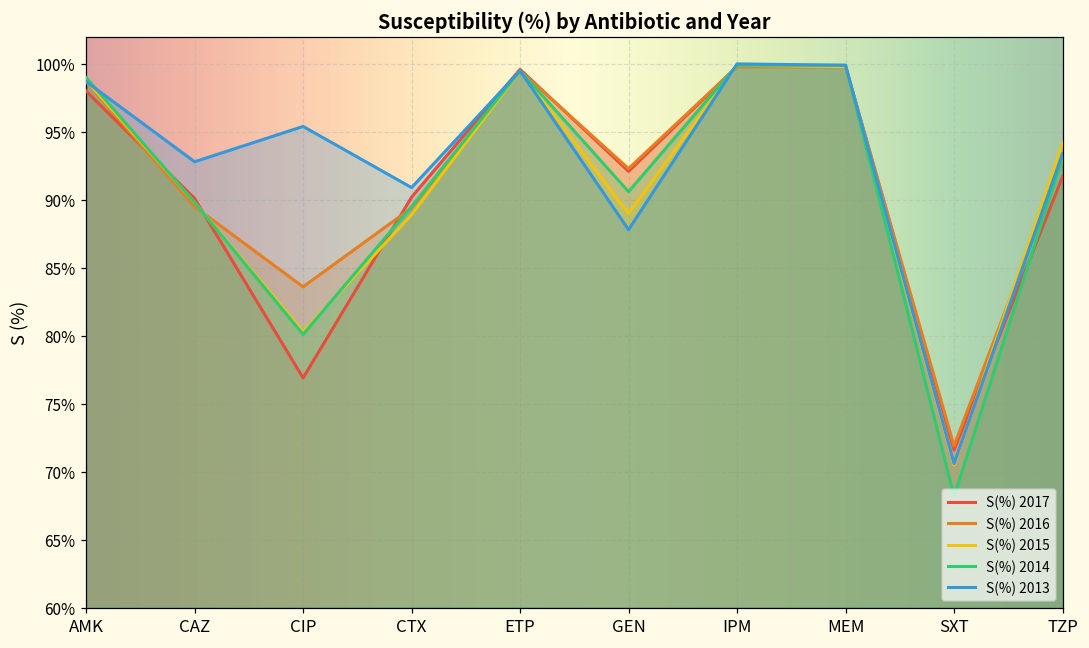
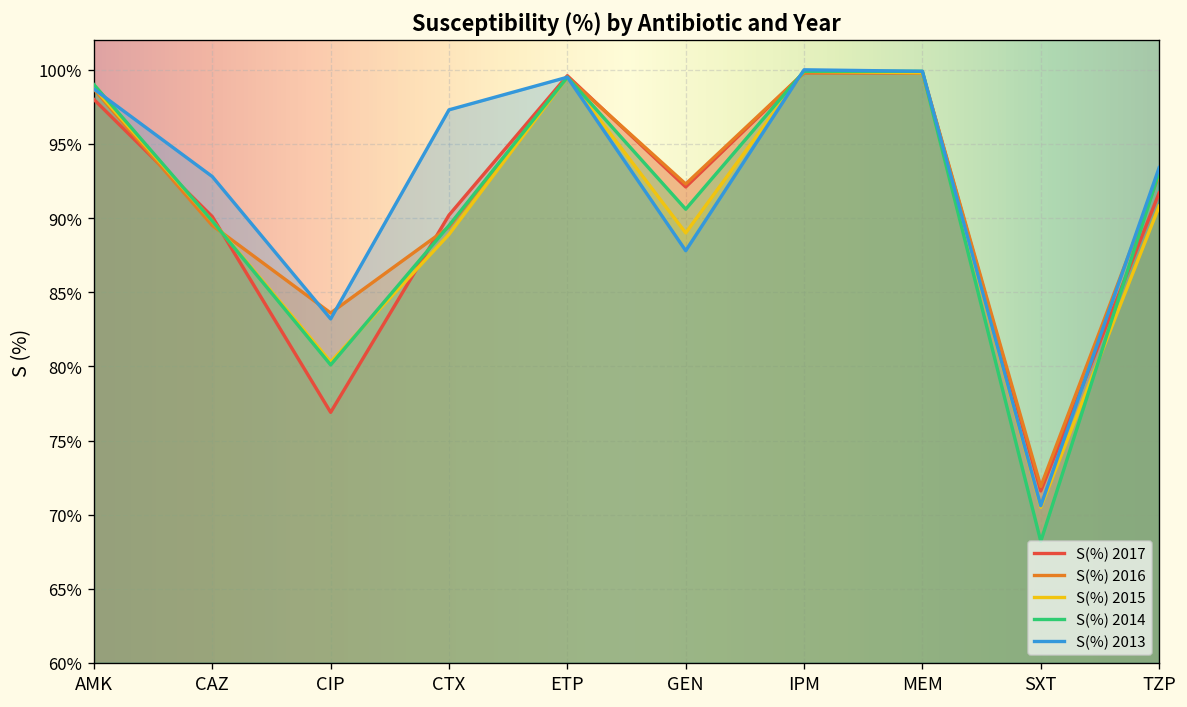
  {
    "S(%) 2015": {
      "CTX": "88.9%",
      "GEN": "89.0%",
-     "TZP": "94.2%"
+     "TZP": "90.8%"
    },
    "S(%) 2014": {
      "GEN": "90.6%"
    },
    "S(%) 2013": {
      "CAZ": "92.8%",
-     "CIP": "95.4%",
-     "CTX": "90.9%",
+     "CIP": "83.2%",
+     "CTX": "97.3%",
      "GEN": "87.8%",
      "TZP": "93.4%"
    }
  }
